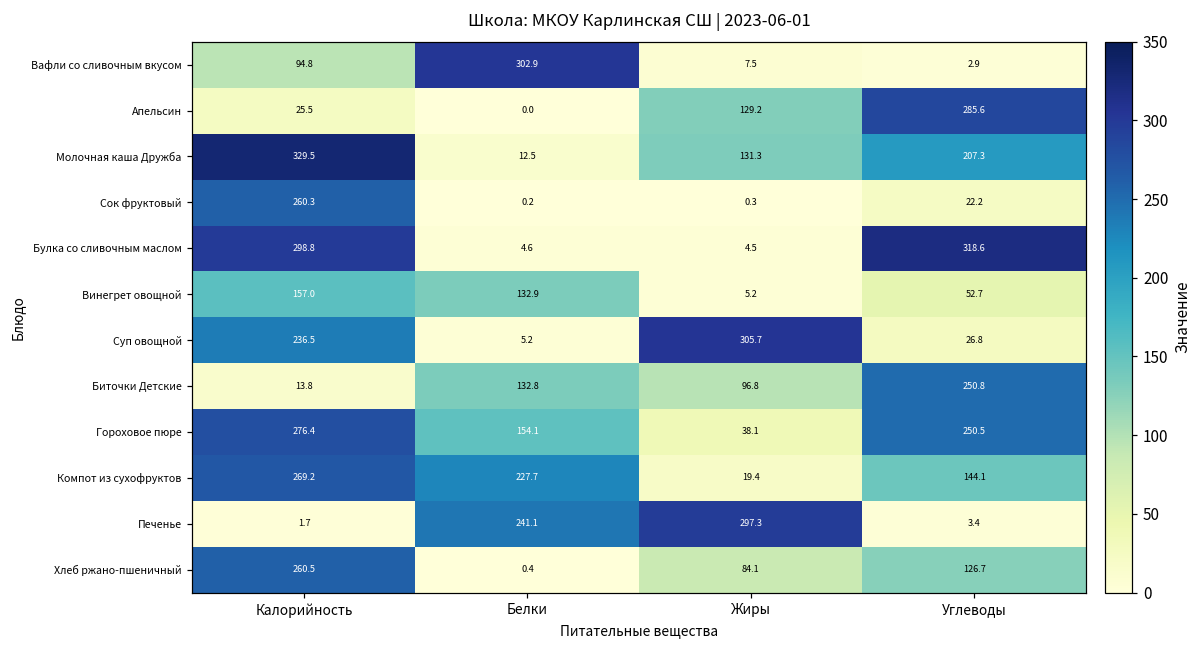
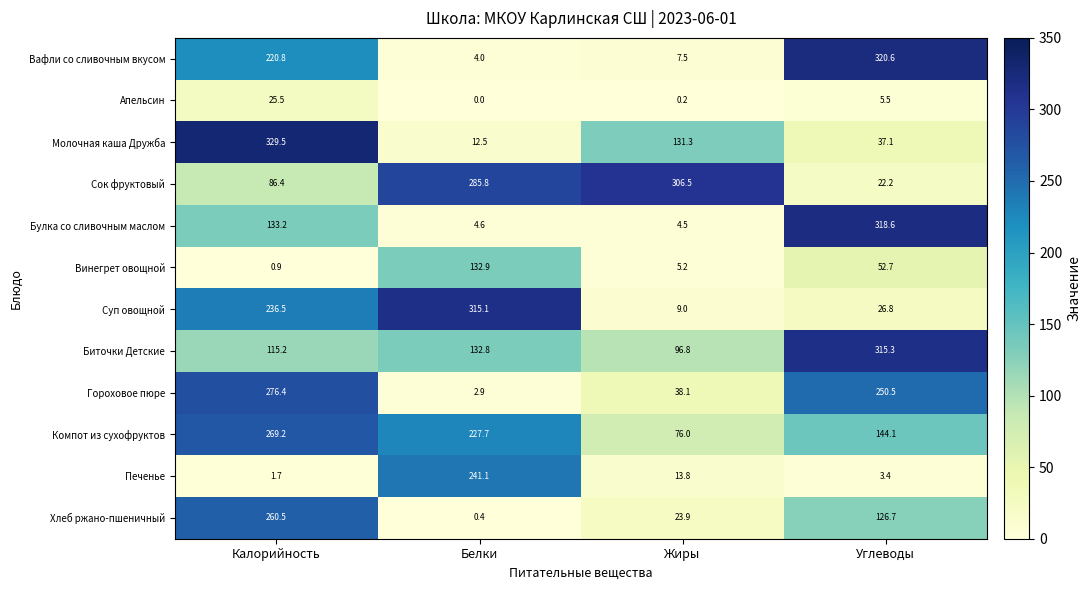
  {
    "Вафли со сливочным вкусом": {
-     "Калорийность": 94.8,
-     "Белки": 302.9,
+     "Калорийность": 220.8,
+     "Белки": 4.0,
      "Жиры": 7.5,
-     "Углеводы": 2.9
+     "Углеводы": 320.6
    },
    "Апельсин": {
      "Калорийность": 25.5,
      "Белки": 0.0,
-     "Жиры": 129.2,
-     "Углеводы": 285.6
+     "Жиры": 0.2,
+     "Углеводы": 5.5
    },
    "Молочная каша Дружба": {
      "Калорийность": 329.5,
      "Белки": 12.5,
      "Жиры": 131.3,
-     "Углеводы": 207.3
+     "Углеводы": 37.1
    },
    "Сок фруктовый": {
-     "Калорийность": 260.3,
-     "Белки": 0.2,
-     "Жиры": 0.3,
+     "Калорийность": 86.4,
+     "Белки": 285.8,
+     "Жиры": 306.5,
      "Углеводы": 22.2
    },
    "Булка со сливочным маслом": {
-     "Калорийность": 298.8,
+     "Калорийность": 133.2,
      "Белки": 4.6,
      "Жиры": 4.5,
      "Углеводы": 318.6
    },
    "Винегрет овощной": {
-     "Калорийность": 157.0,
+     "Калорийность": 0.9,
      "Белки": 132.9,
      "Жиры": 5.2,
      "Углеводы": 52.7
    },
    "Суп овощной": {
      "Калорийность": 236.5,
-     "Белки": 5.2,
-     "Жиры": 305.7,
+     "Белки": 315.1,
+     "Жиры": 9.0,
      "Углеводы": 26.8
    },
    "Биточки Детские": {
-     "Калорийность": 13.8,
+     "Калорийность": 115.2,
      "Белки": 132.8,
      "Жиры": 96.8,
-     "Углеводы": 250.8
+     "Углеводы": 315.3
    },
    "Гороховое пюре": {
      "Калорийность": 276.4,
-     "Белки": 154.1,
+     "Белки": 2.9,
      "Жиры": 38.1,
      "Углеводы": 250.5
    },
    "Компот из сухофруктов": {
      "Калорийность": 269.2,
      "Белки": 227.7,
-     "Жиры": 19.4,
+     "Жиры": 76.0,
      "Углеводы": 144.1
    },
    "Печенье": {
      "Калорийность": 1.7,
      "Белки": 241.1,
-     "Жиры": 297.3,
+     "Жиры": 13.8,
      "Углеводы": 3.4
    },
    "Хлеб ржано-пшеничный": {
      "Калорийность": 260.5,
      "Белки": 0.4,
-     "Жиры": 84.1,
+     "Жиры": 23.9,
      "Углеводы": 126.7
    }
  }
